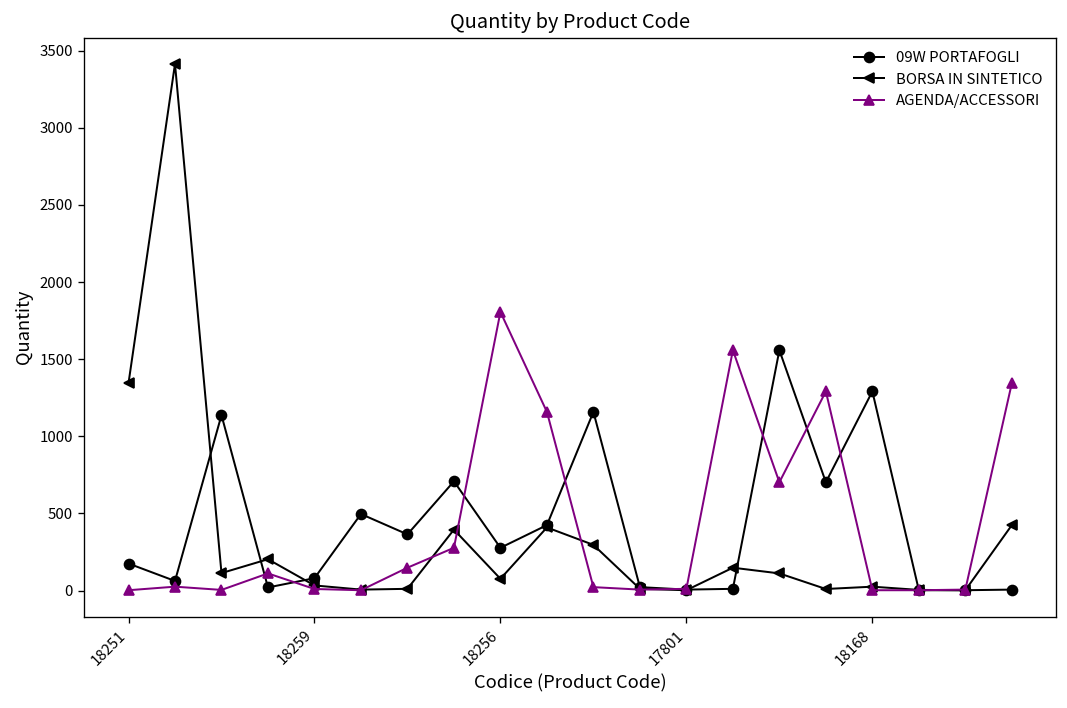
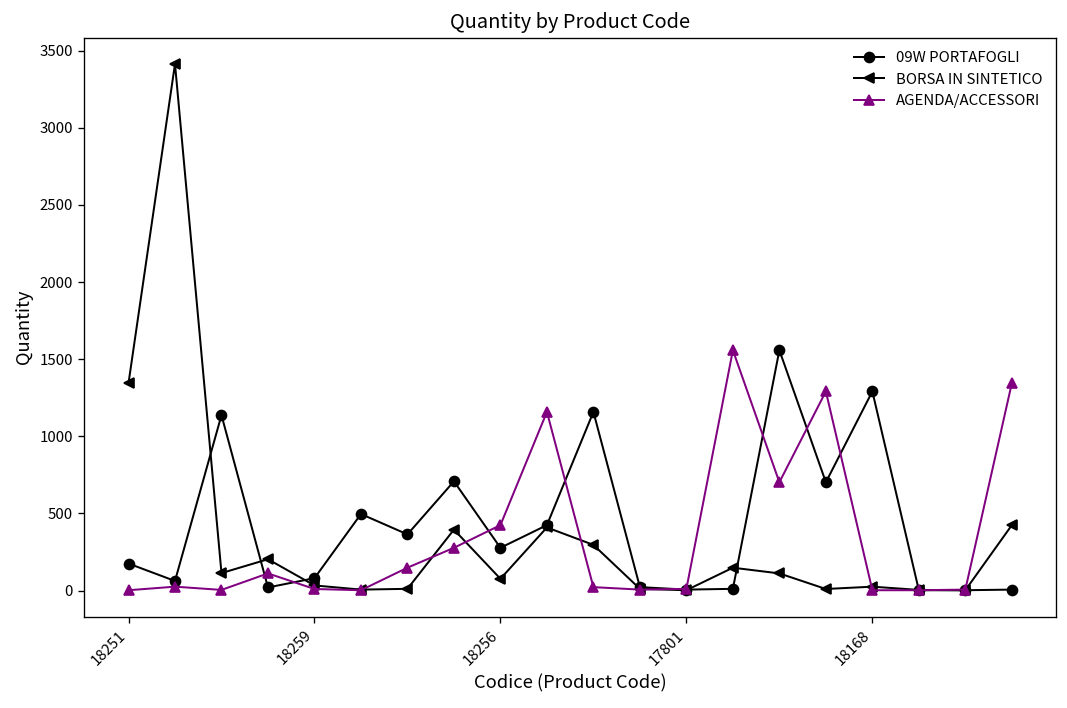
  {
    "AGENDA/ACCESSORI": {
      "18251": 0,
      "18259": 10,
-     "18256": 1810,
+     "18256": 420,
      "18168": 0
    }
  }
